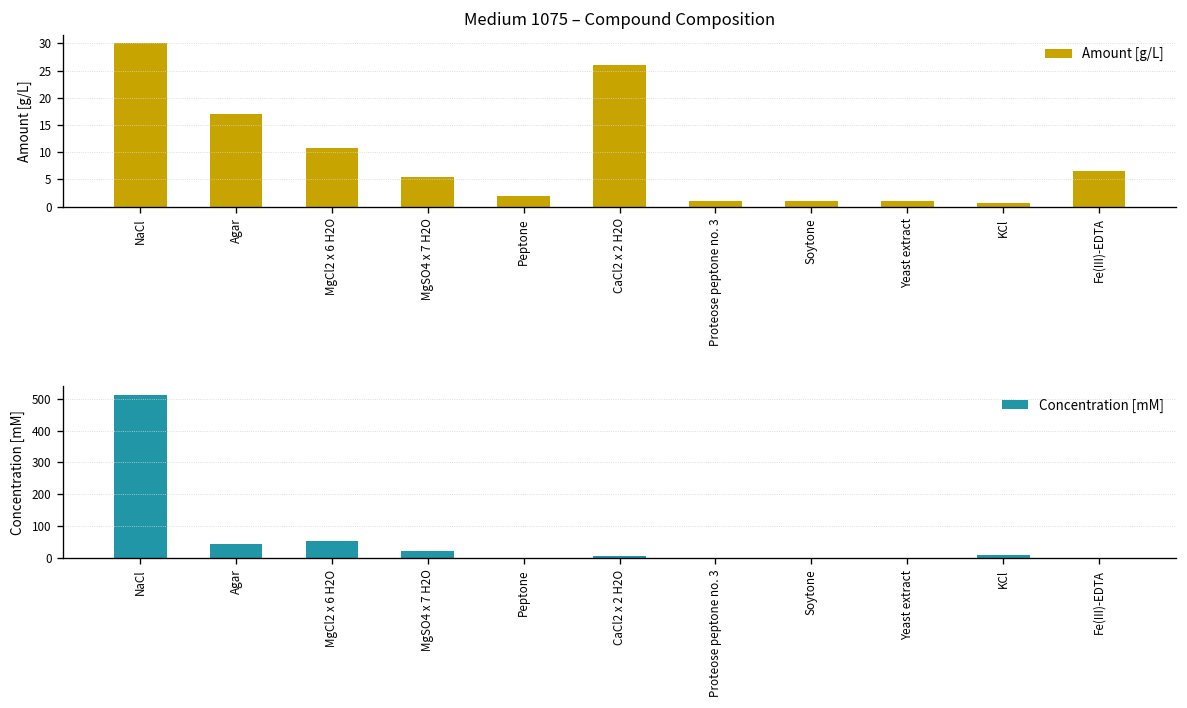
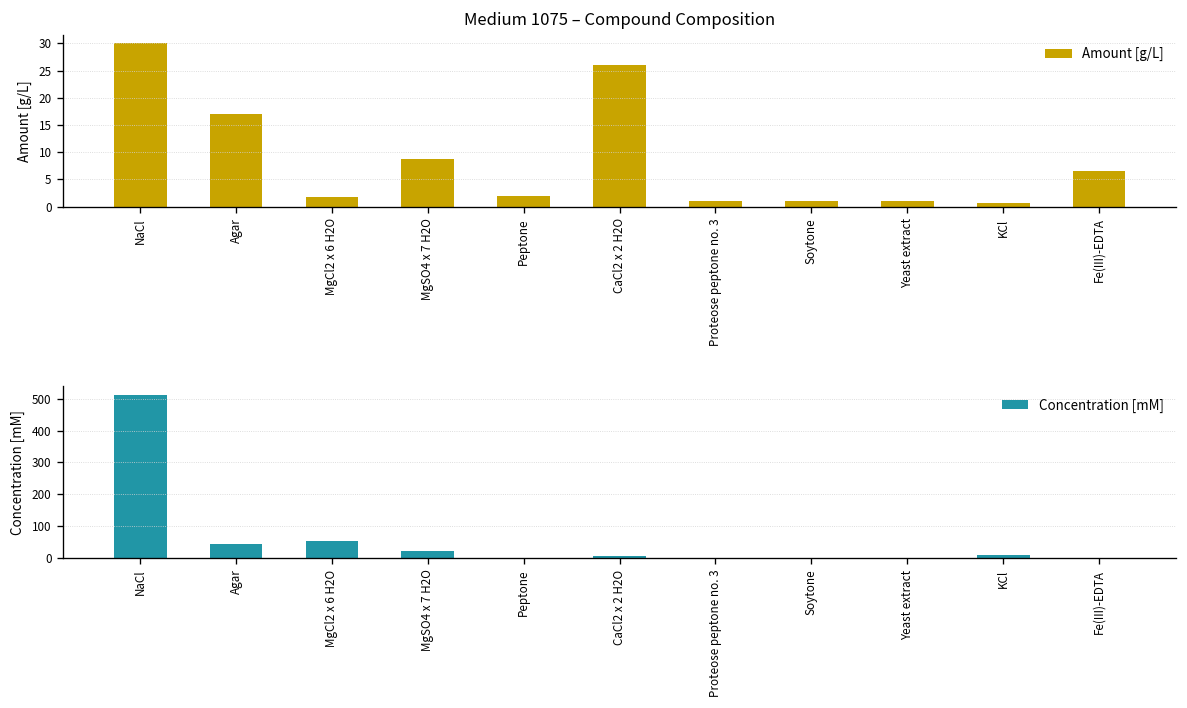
  {
    "Medium 1075 – Compound Composition": {
      "NaCl": 30,
      "Agar": 17,
-     "MgCl2 x 6 H2O": 11,
-     "MgSO4 x 7 H2O": 5,
+     "MgCl2 x 6 H2O": 2,
+     "MgSO4 x 7 H2O": 9,
      "Peptone": 2,
      "CaCl2 x 2 H2O": 26,
      "Proteose peptone no. 3": 1,
      "Soytone": 1,
      "Yeast extract": 1,
      "KCl": 1,
      "Fe(III)-EDTA": 7
    }
  }
